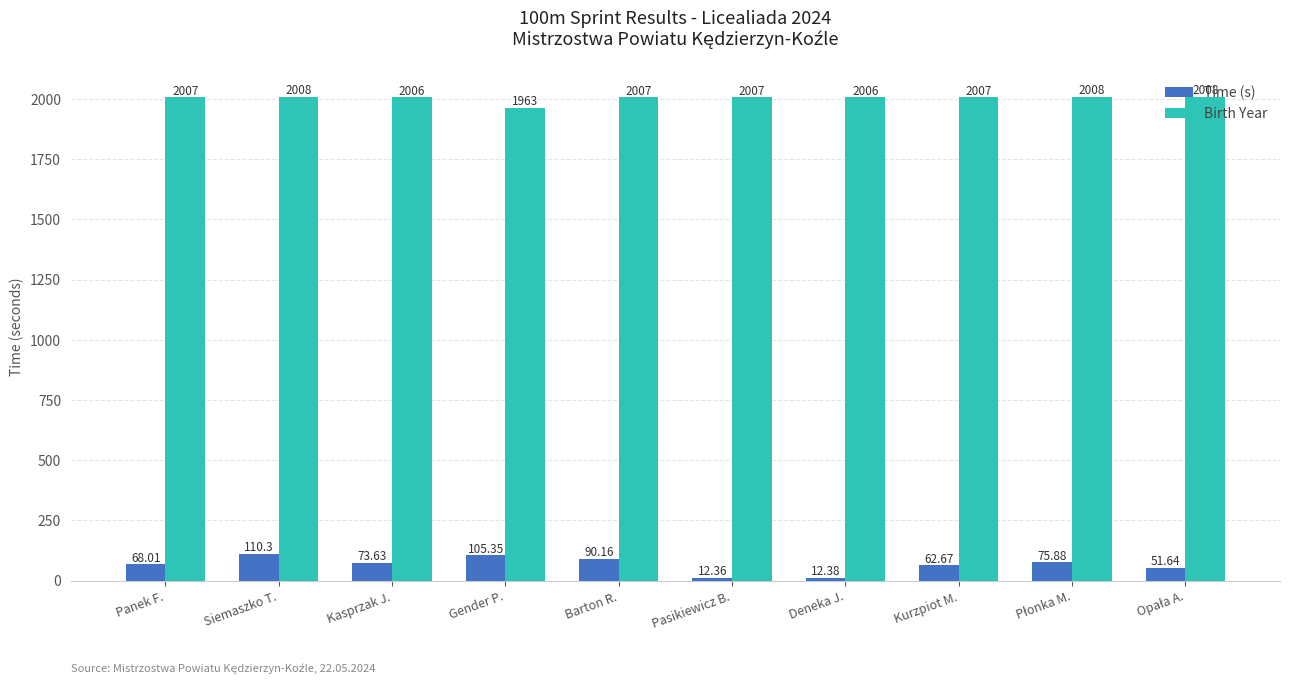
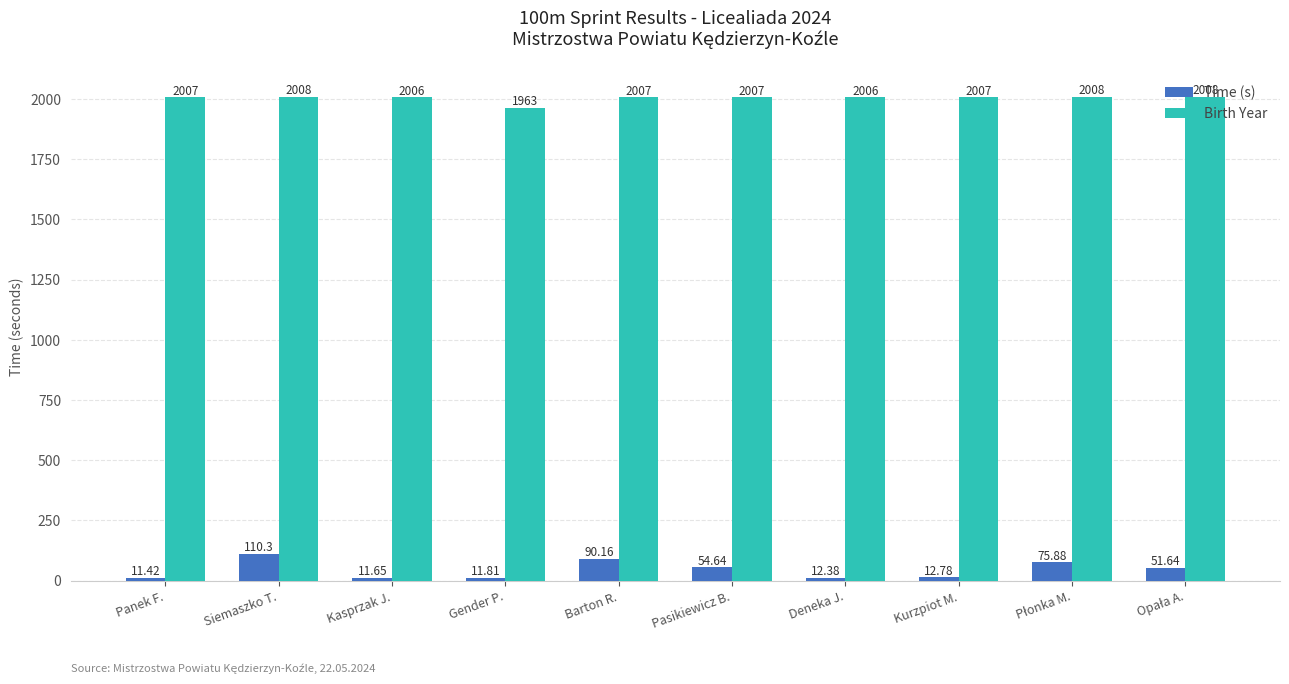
  {
    "Time (s)": {
-     "Panek F.": 68.01,
+     "Panek F.": 11.42,
      "Siemaszko T.": 110.3,
-     "Kasprzak J.": 73.63,
-     "Gender P.": 105.35,
+     "Kasprzak J.": 11.65,
+     "Gender P.": 11.81,
      "Barton R.": 90.16,
-     "Pasikiewicz B.": 12.36,
+     "Pasikiewicz B.": 54.64,
      "Deneka J.": 12.38,
-     "Kurzpiot M.": 62.67,
+     "Kurzpiot M.": 12.78,
      "Płonka M.": 75.88,
      "Opała A.": 51.64
    },
    "Birth Year": {
      "Panek F.": 2007,
      "Siemaszko T.": 2008,
      "Kasprzak J.": 2006,
      "Gender P.": 1963,
      "Barton R.": 2007,
      "Pasikiewicz B.": 2007,
      "Deneka J.": 2006,
      "Kurzpiot M.": 2007,
      "Płonka M.": 2008,
      "Opała A.": 2008
    }
  }
